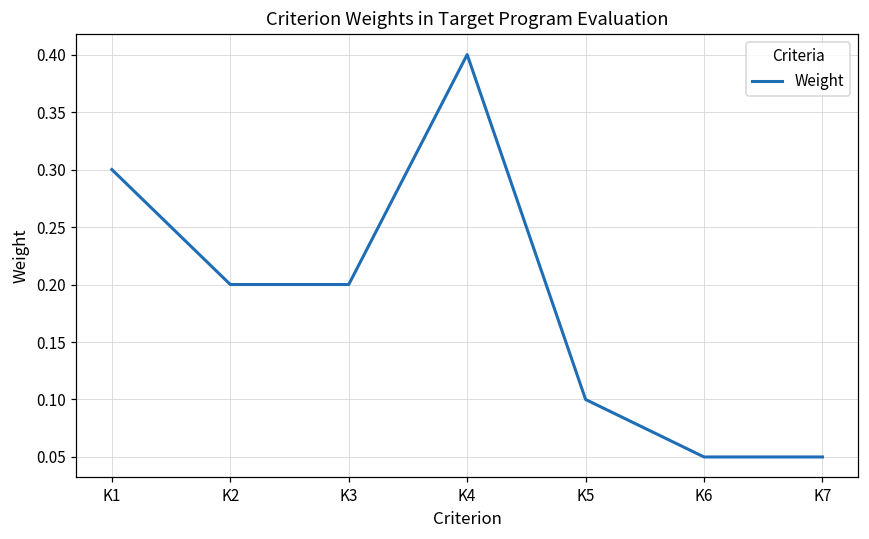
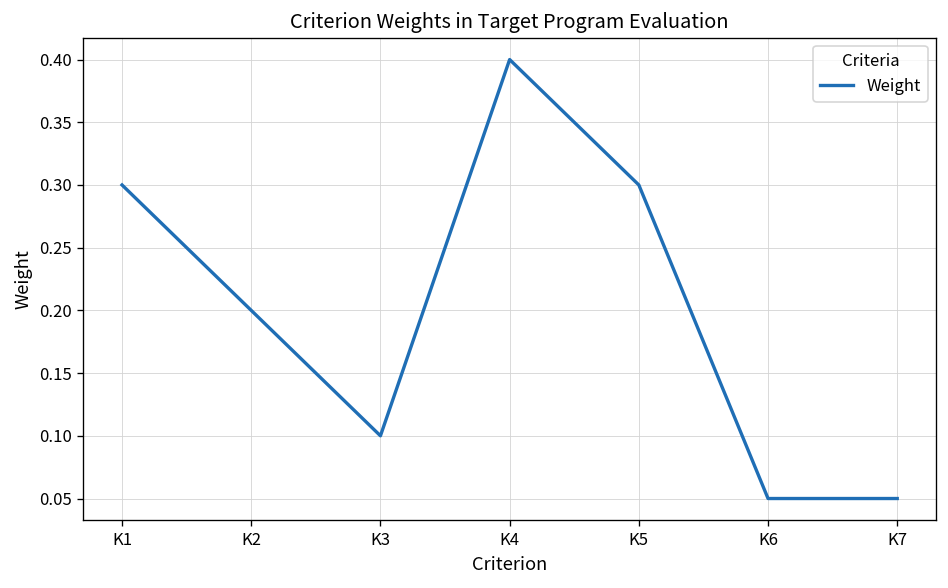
  {
    "K1": 0.3,
    "K2": 0.2,
-   "K3": 0.2,
+   "K3": 0.1,
    "K4": 0.4,
-   "K5": 0.1,
+   "K5": 0.3,
    "K6": 0.050,
    "K7": 0.050
  }
